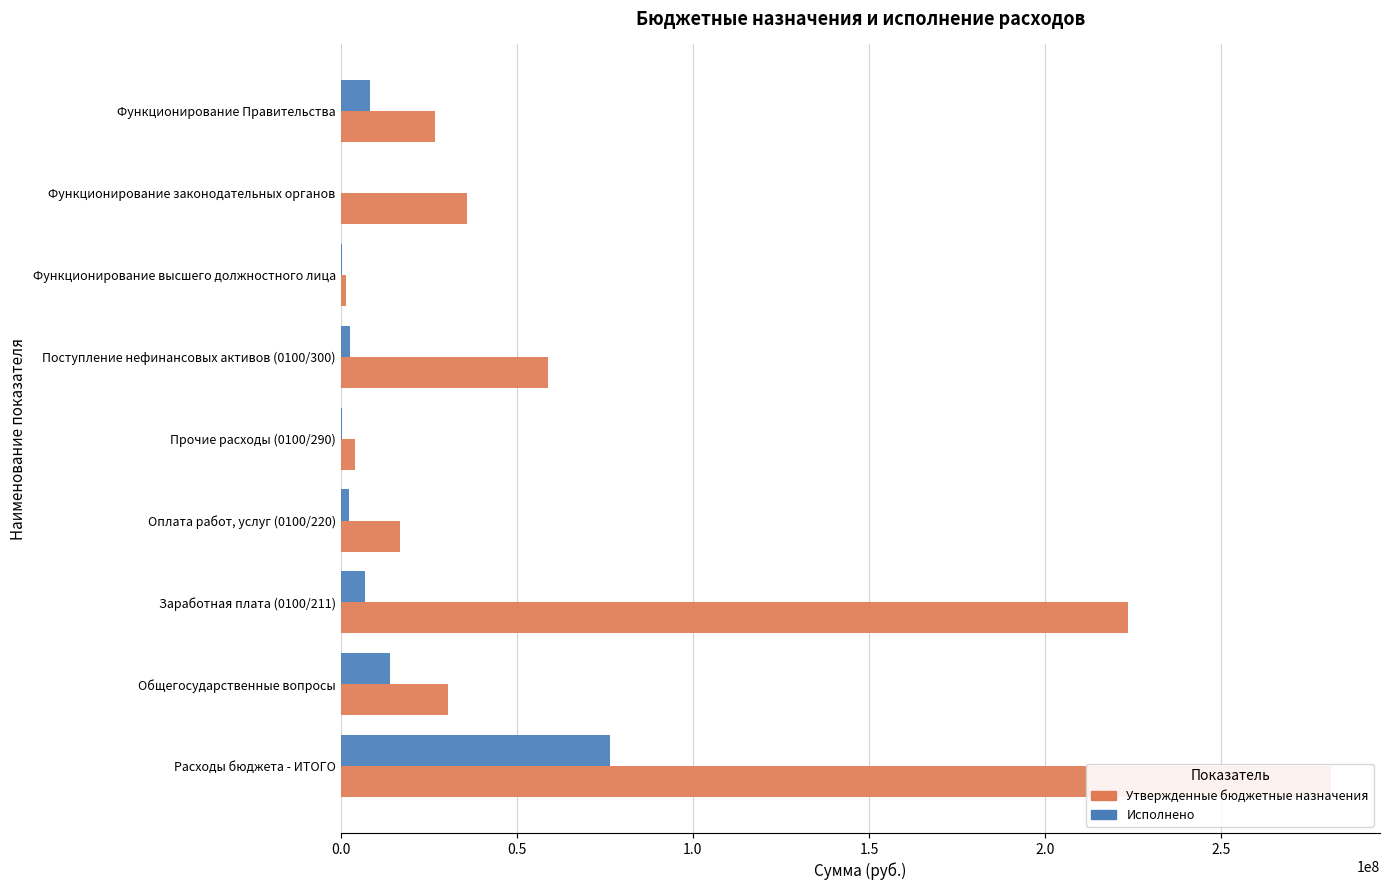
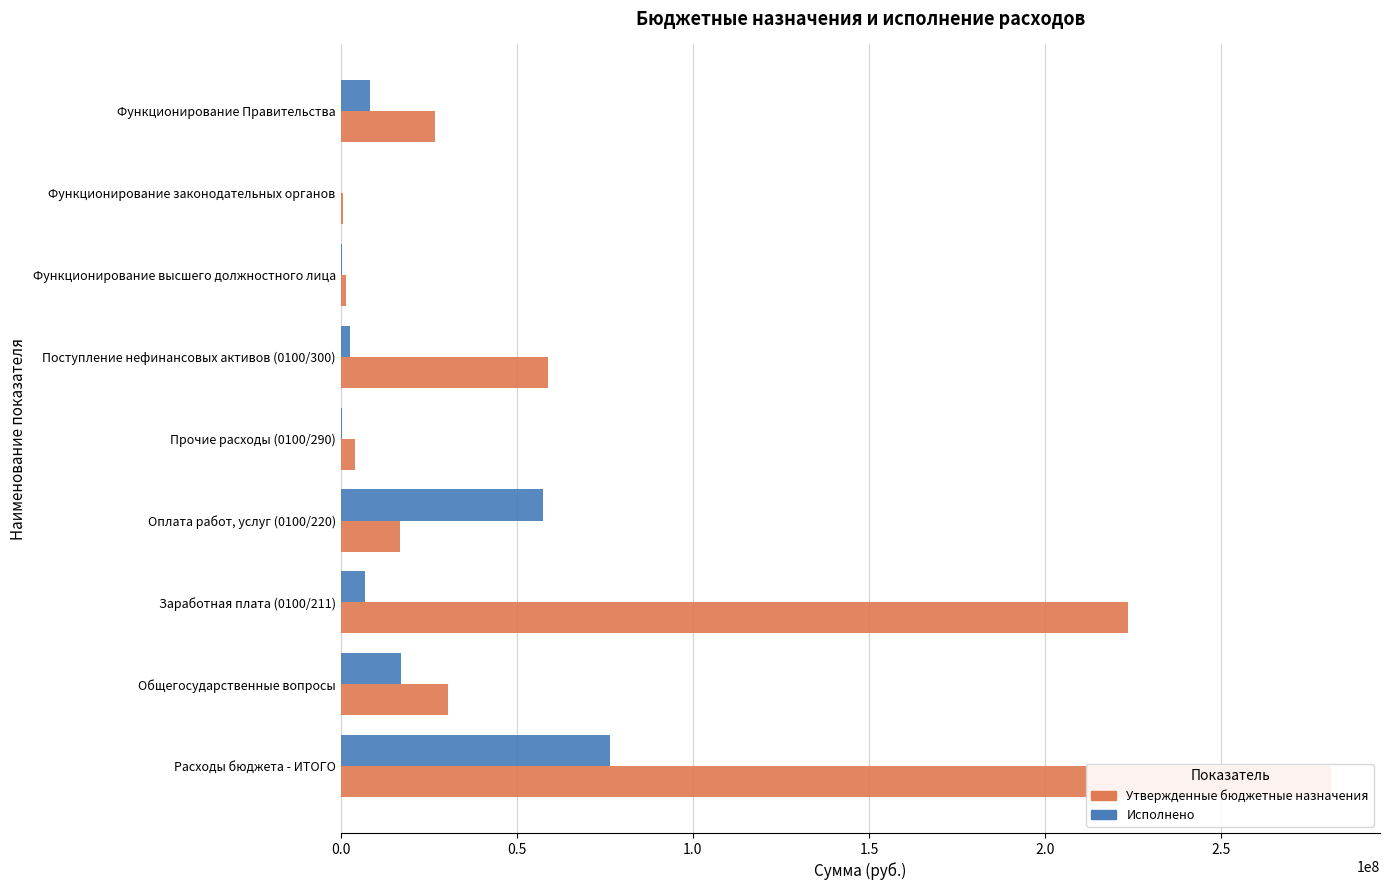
  {
    "Утвержденные бюджетные назначения": {
      "Функционирование Правительства": 27000000,
-     "Функционирование законодательных органов": 36000000,
+     "Функционирование законодательных органов": 1000000,
      "Функционирование высшего должностного лица": 2000000,
      "Поступление нефинансовых активов (0100/300)": 59000000,
      "Прочие расходы (0100/290)": 4000000,
      "Оплата работ, услуг (0100/220)": 17000000,
      "Заработная плата (0100/211)": 224000000,
      "Общегосударственные вопросы": 31000000
    },
    "Исполнено": {
      "Функционирование Правительства": 8000000,
      "Поступление нефинансовых активов (0100/300)": 3000000,
-     "Оплата работ, услуг (0100/220)": 2000000,
+     "Оплата работ, услуг (0100/220)": 58000000,
      "Заработная плата (0100/211)": 7000000,
-     "Общегосударственные вопросы": 14000000,
+     "Общегосударственные вопросы": 17000000,
      "Расходы бюджета - ИТОГО": 76000000
    }
  }
